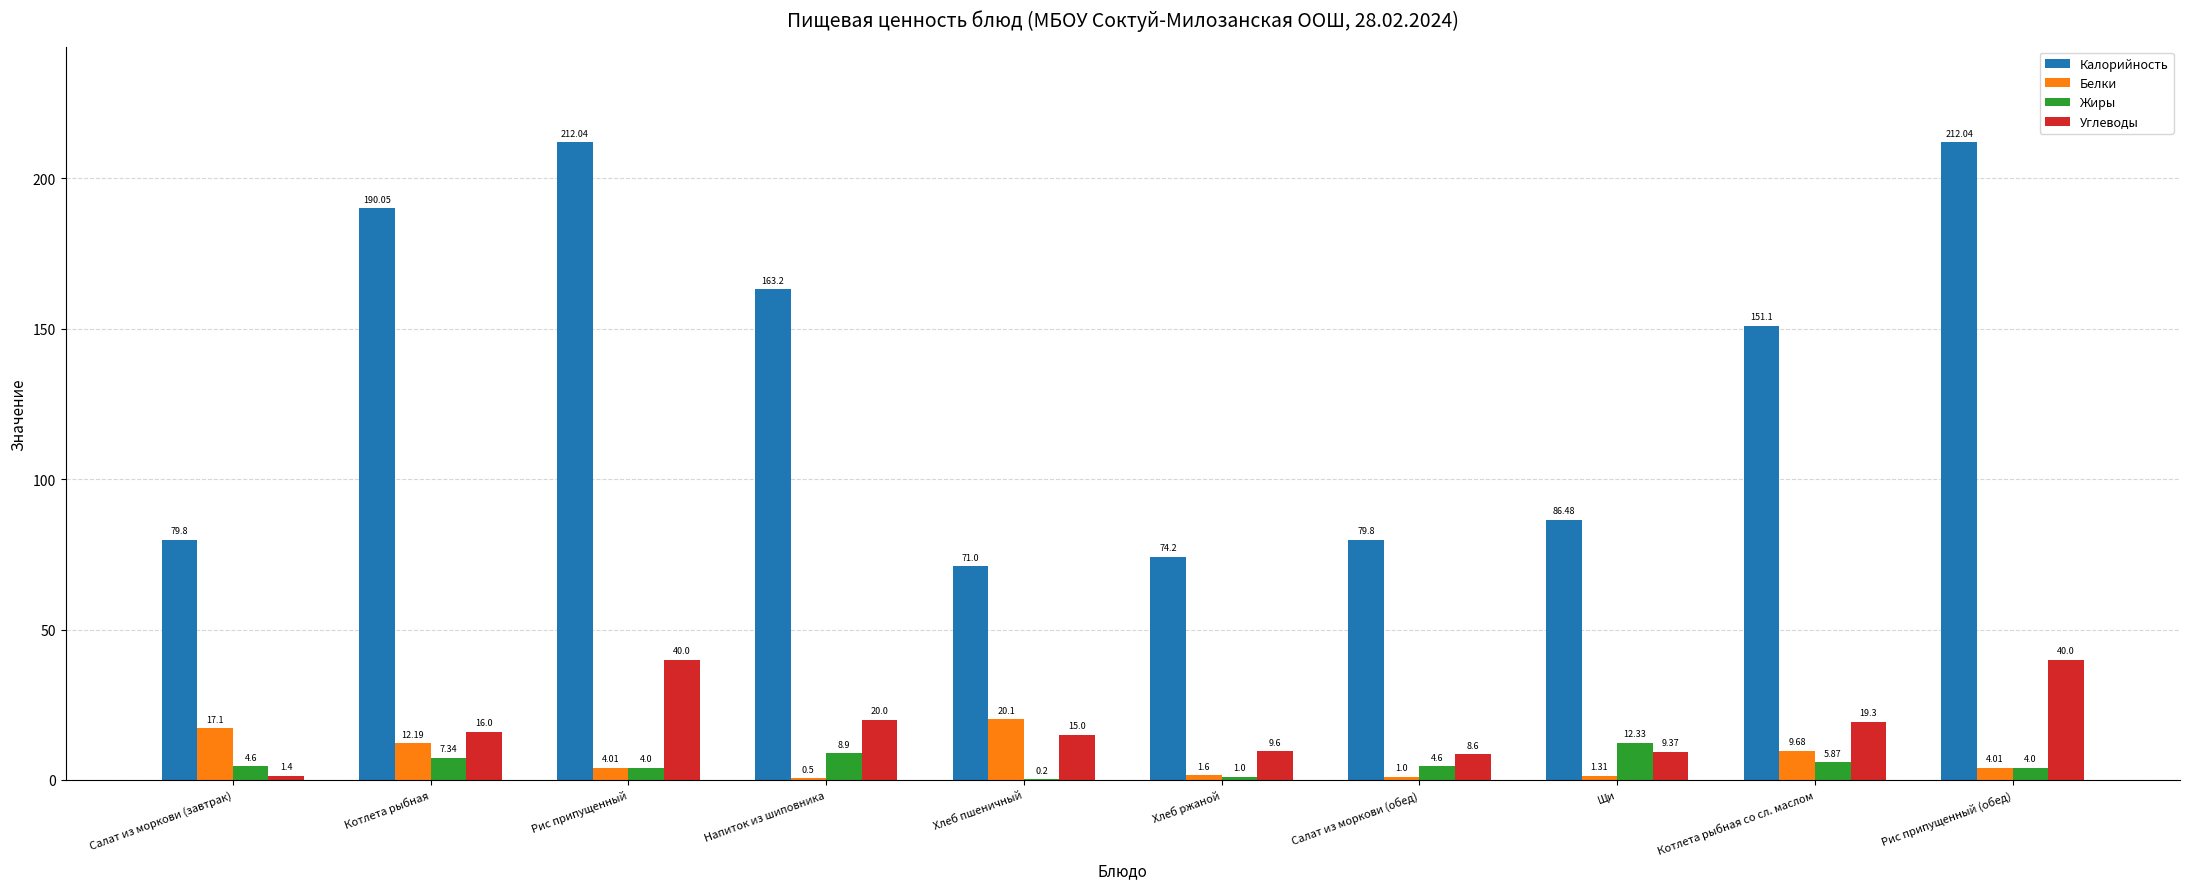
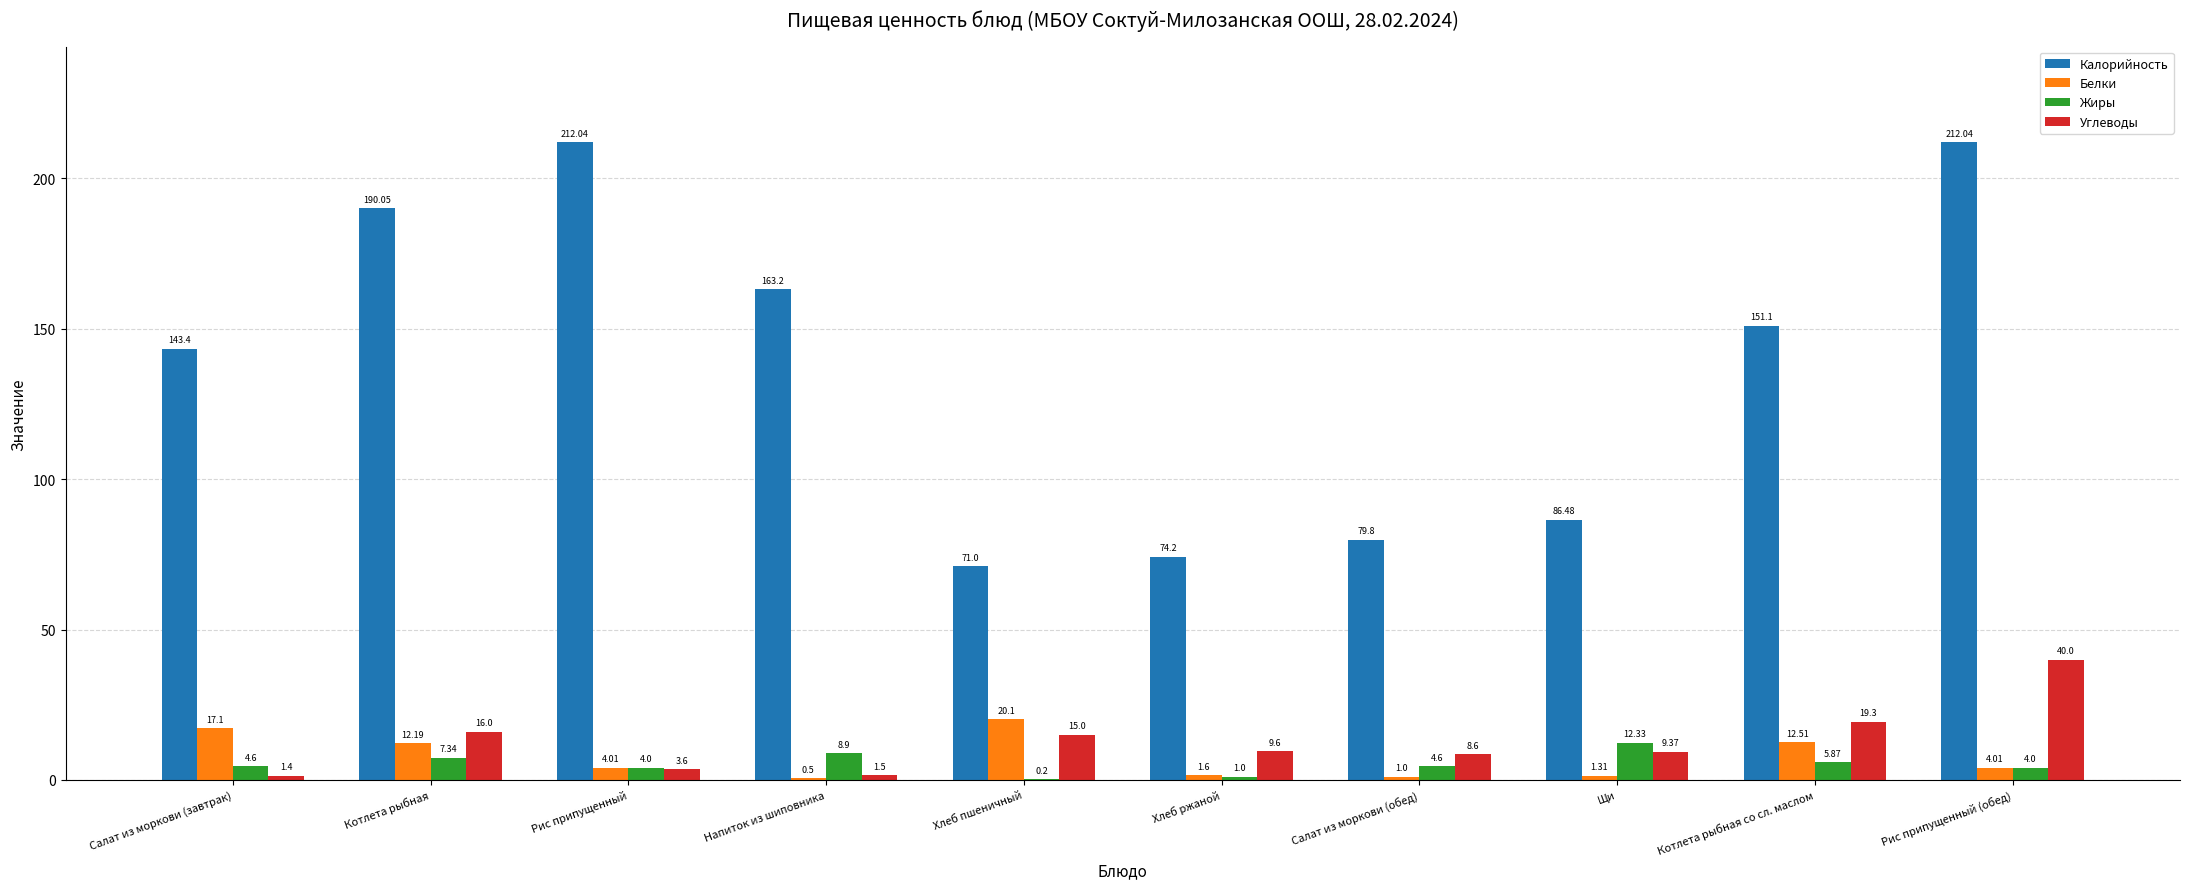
  {
    "Калорийность": {
-     "Салат из моркови (завтрак)": 79.8,
+     "Салат из моркови (завтрак)": 143.4,
      "Котлета рыбная": 190.05,
      "Рис припущенный": 212.04,
      "Напиток из шиповника": 163.2,
      "Хлеб пшеничный": 71.0,
      "Хлеб ржаной": 74.2,
      "Салат из моркови (обед)": 79.8,
      "Щи": 86.48,
      "Котлета рыбная со сл. маслом": 151.1,
      "Рис припущенный (обед)": 212.04
    },
    "Белки": {
      "Салат из моркови (завтрак)": 17.1,
      "Котлета рыбная": 12.19,
      "Рис припущенный": 4.01,
      "Напиток из шиповника": 0.5,
      "Хлеб пшеничный": 20.1,
      "Хлеб ржаной": 1.6,
      "Салат из моркови (обед)": 1.0,
      "Щи": 1.31,
-     "Котлета рыбная со сл. маслом": 9.68,
+     "Котлета рыбная со сл. маслом": 12.51,
      "Рис припущенный (обед)": 4.01
    },
    "Жиры": {
      "Салат из моркови (завтрак)": 4.6,
      "Котлета рыбная": 7.34,
      "Рис припущенный": 4.0,
      "Напиток из шиповника": 8.9,
      "Хлеб пшеничный": 0.2,
      "Хлеб ржаной": 1.0,
      "Салат из моркови (обед)": 4.6,
      "Щи": 12.33,
      "Котлета рыбная со сл. маслом": 5.87,
      "Рис припущенный (обед)": 4.0
    },
    "Углеводы": {
      "Салат из моркови (завтрак)": 1.4,
      "Котлета рыбная": 16.0,
-     "Рис припущенный": 40.0,
-     "Напиток из шиповника": 20.0,
+     "Рис припущенный": 3.6,
+     "Напиток из шиповника": 1.5,
      "Хлеб пшеничный": 15.0,
      "Хлеб ржаной": 9.6,
      "Салат из моркови (обед)": 8.6,
      "Щи": 9.37,
      "Котлета рыбная со сл. маслом": 19.3,
      "Рис припущенный (обед)": 40.0
    }
  }
